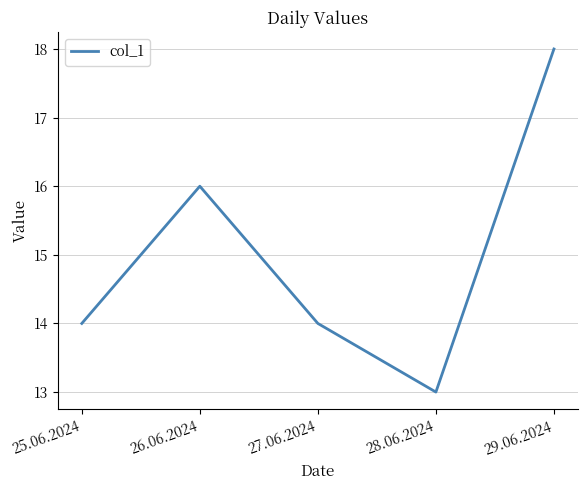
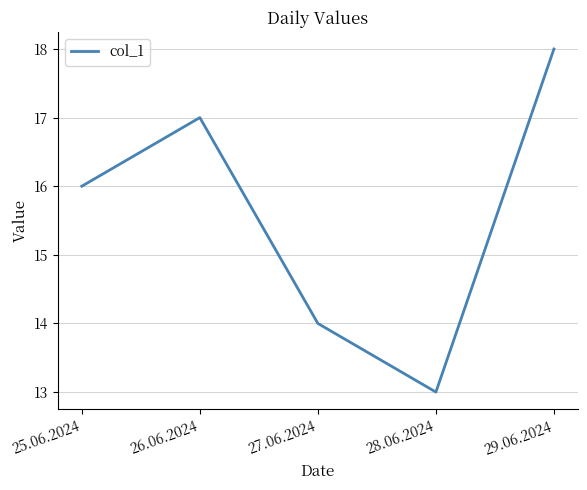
  {
-   "25.06.2024": 14,
-   "26.06.2024": 16,
+   "25.06.2024": 16,
+   "26.06.2024": 17,
    "27.06.2024": 14,
    "28.06.2024": 13,
    "29.06.2024": 18
  }
